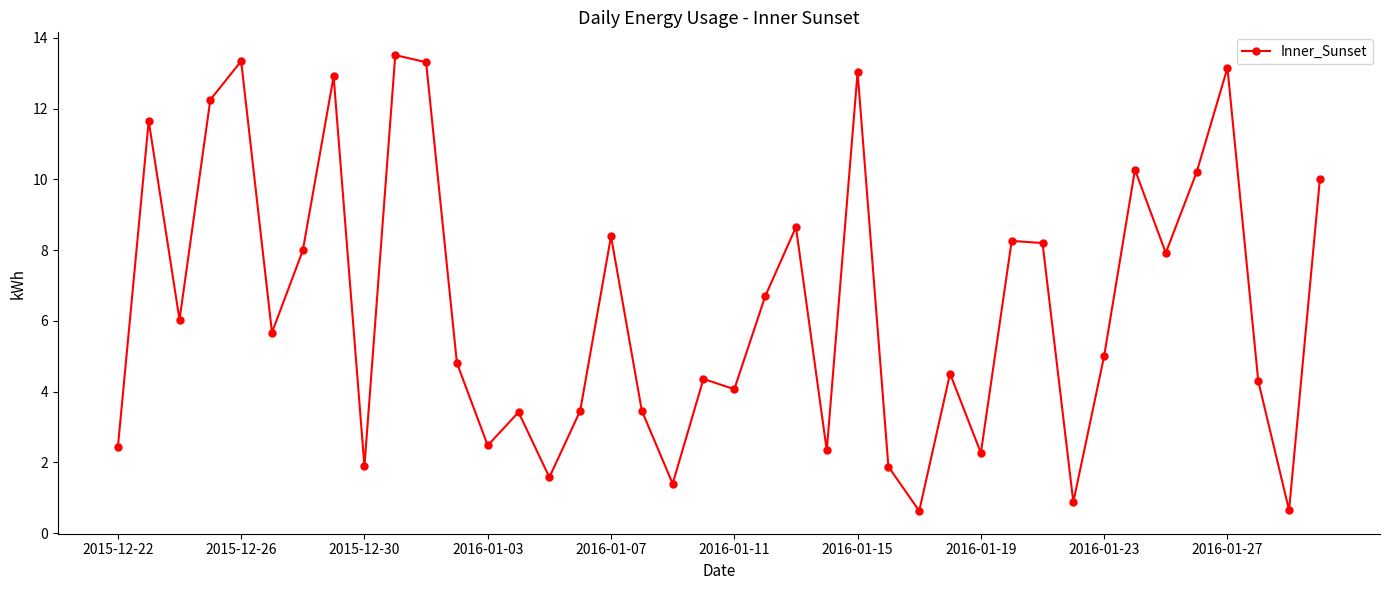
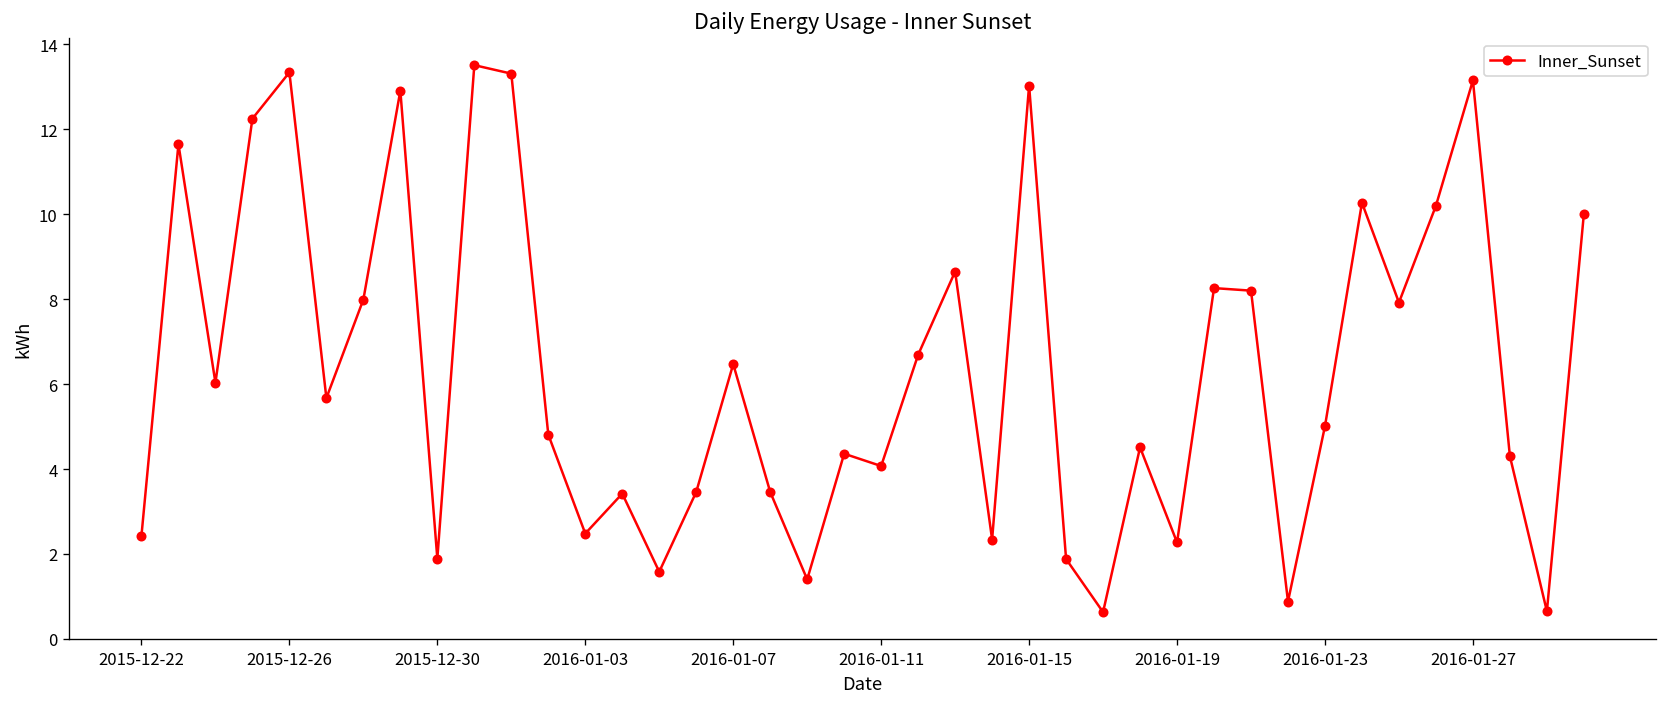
  {
    "2015-12-22": 2.4,
    "2015-12-26": 13.3,
    "2015-12-30": 1.9,
    "2016-01-03": 2.5,
-   "2016-01-07": 8.4,
+   "2016-01-07": 6.5,
    "2016-01-11": 4.1,
    "2016-01-15": 13.0,
    "2016-01-19": 2.3,
    "2016-01-23": 5.0,
    "2016-01-27": 13.2
  }
